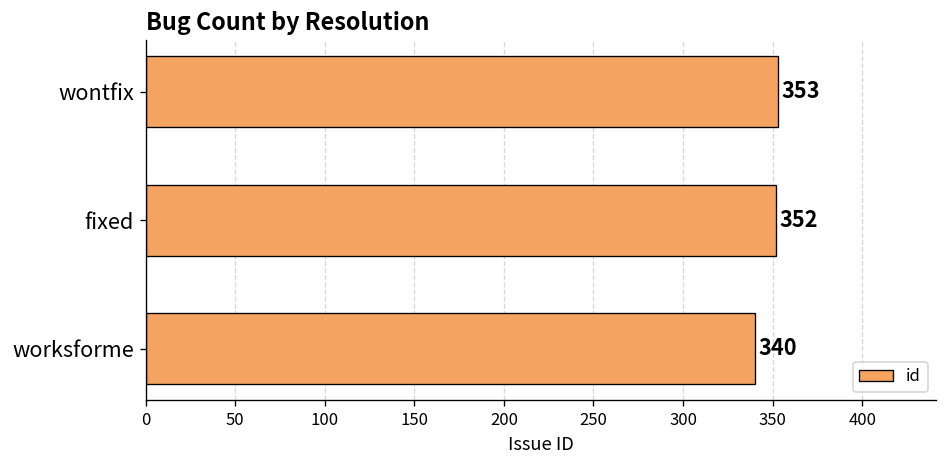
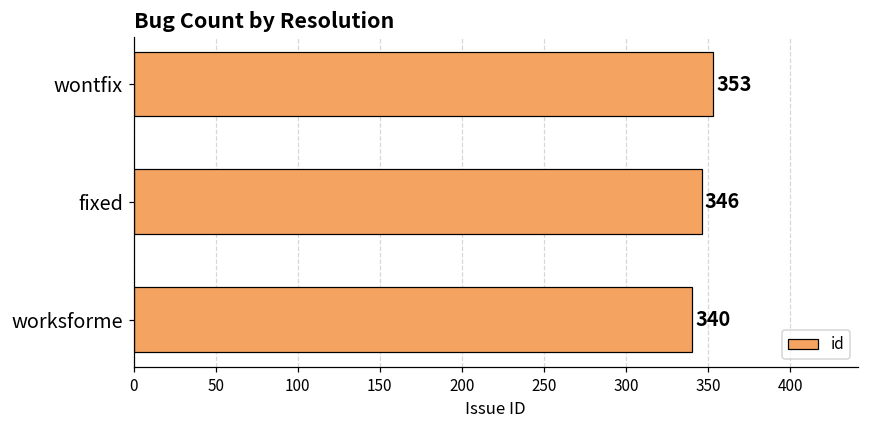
  {
    "wontfix": 353,
-   "fixed": 352,
+   "fixed": 346,
    "worksforme": 340
  }
